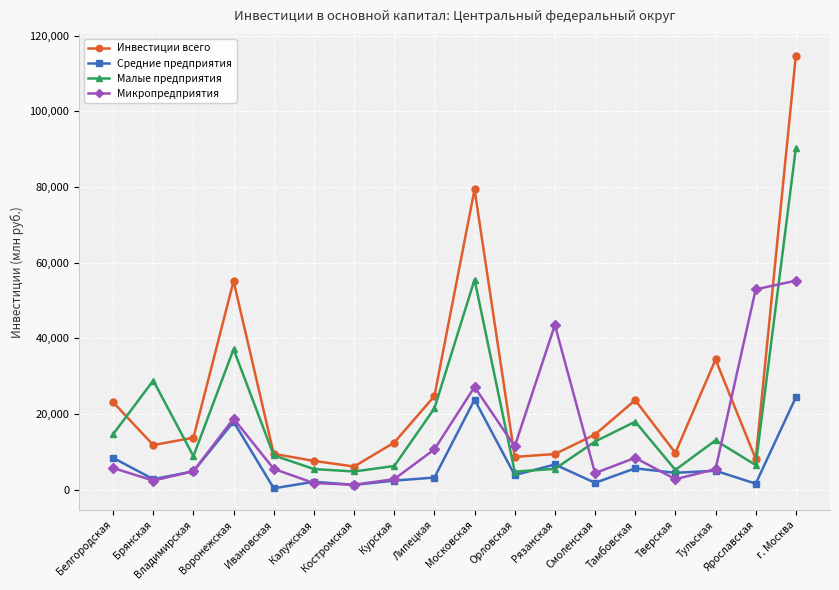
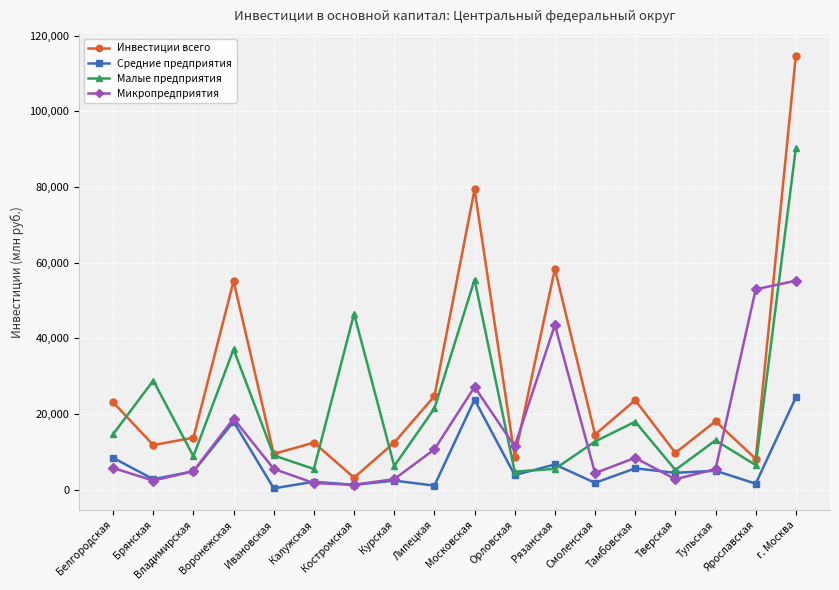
  {
    "Инвестиции всего": {
      "Белгородская": "23,000",
      "Брянская": "12,000",
      "Владимирская": "14,000",
      "Воронежская": "55,000",
-     "Калужская": "8,000",
-     "Костромская": "6,000",
+     "Калужская": "12,000",
+     "Костромская": "3,000",
      "Курская": "12,000",
      "Липецкая": "25,000",
      "Московская": "79,000",
      "Орловская": "9,000",
-     "Рязанская": "9,000",
+     "Рязанская": "58,000",
      "Смоленская": "15,000",
      "Тамбовская": "24,000",
      "Тверская": "10,000",
-     "Тульская": "34,000",
+     "Тульская": "18,000",
      "Ярославская": "8,000",
      "г. Москва": "115,000"
    },
    "Средние предприятия": {
      "Белгородская": "8,000",
      "Воронежская": "18,000",
      "Ивановская": "0",
-     "Липецкая": "3,000",
+     "Липецкая": "1,000",
      "Московская": "24,000",
      "Орловская": "4,000",
      "Рязанская": "7,000",
      "Смоленская": "2,000",
      "Тамбовская": "6,000",
      "Тверская": "5,000",
      "Ярославская": "2,000",
      "г. Москва": "24,000"
    },
    "Малые предприятия": {
      "Белгородская": "15,000",
      "Брянская": "29,000",
      "Владимирская": "9,000",
      "Воронежская": "37,000",
      "Калужская": "6,000",
-     "Костромская": "5,000",
+     "Костромская": "47,000",
      "Курская": "6,000",
      "Липецкая": "22,000",
      "Московская": "56,000",
      "Орловская": "5,000",
      "Рязанская": "6,000",
      "Смоленская": "13,000",
      "Тамбовская": "18,000",
      "Тверская": "5,000",
      "Тульская": "13,000",
      "Ярославская": "7,000",
      "г. Москва": "90,000"
    },
    "Микропредприятия": {
      "Белгородская": "6,000",
      "Воронежская": "19,000",
      "Ивановская": "6,000",
      "Липецкая": "11,000",
      "Московская": "27,000",
      "Орловская": "11,000",
      "Рязанская": "44,000",
      "Смоленская": "4,000",
      "Тамбовская": "8,000",
      "Тверская": "3,000",
      "Ярославская": "53,000",
      "г. Москва": "55,000"
    }
  }
